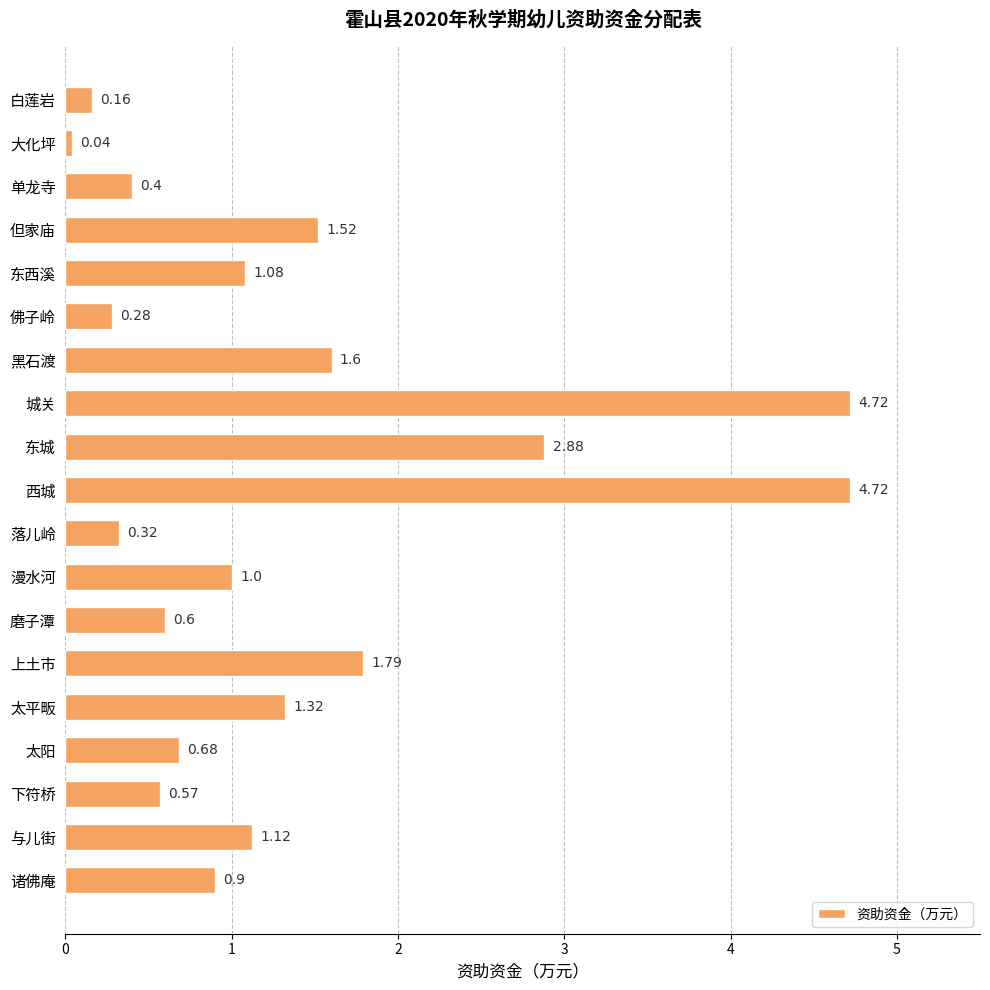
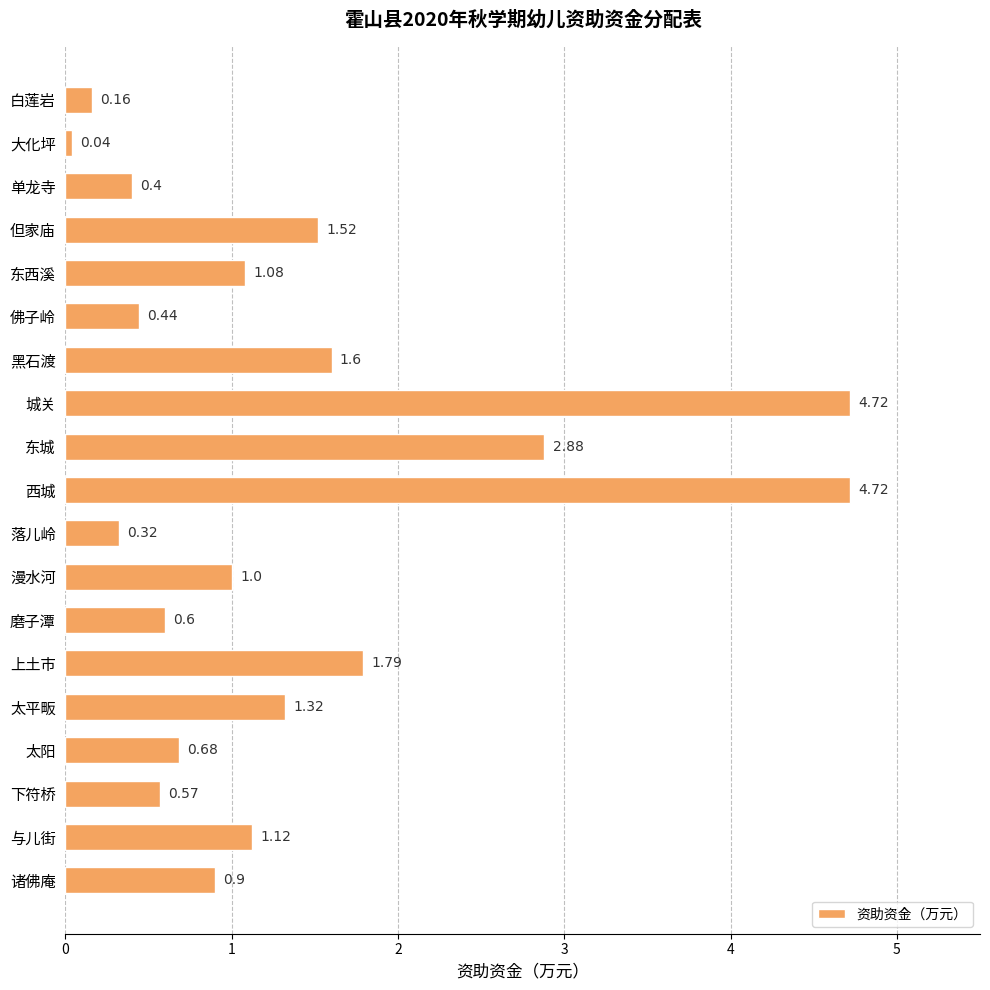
  {
    "白莲岩": 0.16,
    "大化坪": 0.04,
    "单龙寺": 0.4,
    "但家庙": 1.52,
    "东西溪": 1.08,
-   "佛子岭": 0.28,
+   "佛子岭": 0.44,
    "黑石渡": 1.6,
    "城关": 4.72,
    "东城": 2.88,
    "西城": 4.72,
    "落儿岭": 0.32,
    "漫水河": 1.0,
    "磨子潭": 0.6,
    "上土市": 1.79,
    "太平畈": 1.32,
    "太阳": 0.68,
    "下符桥": 0.57,
    "与儿街": 1.12,
    "诸佛庵": 0.9
  }
